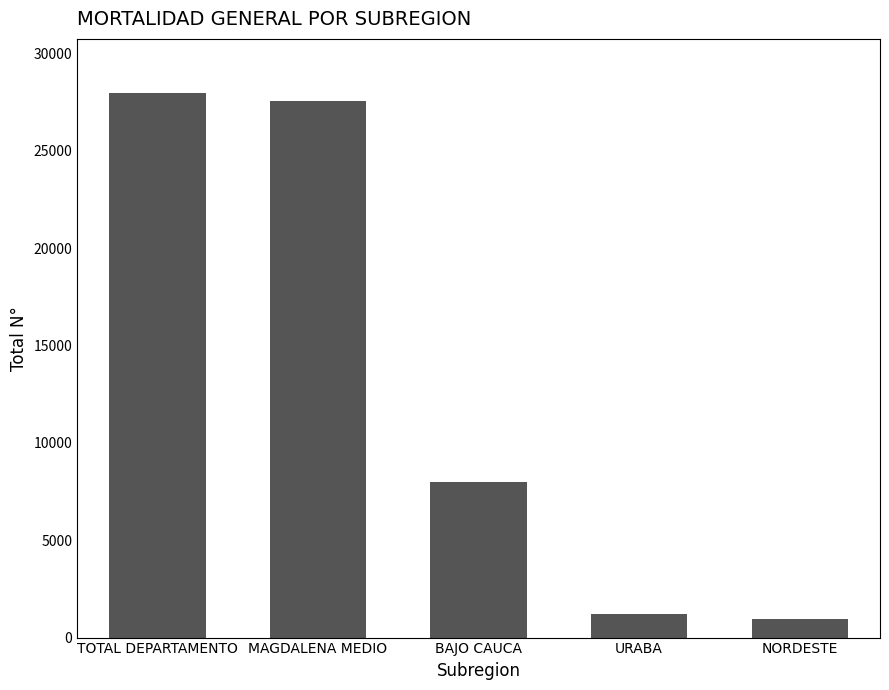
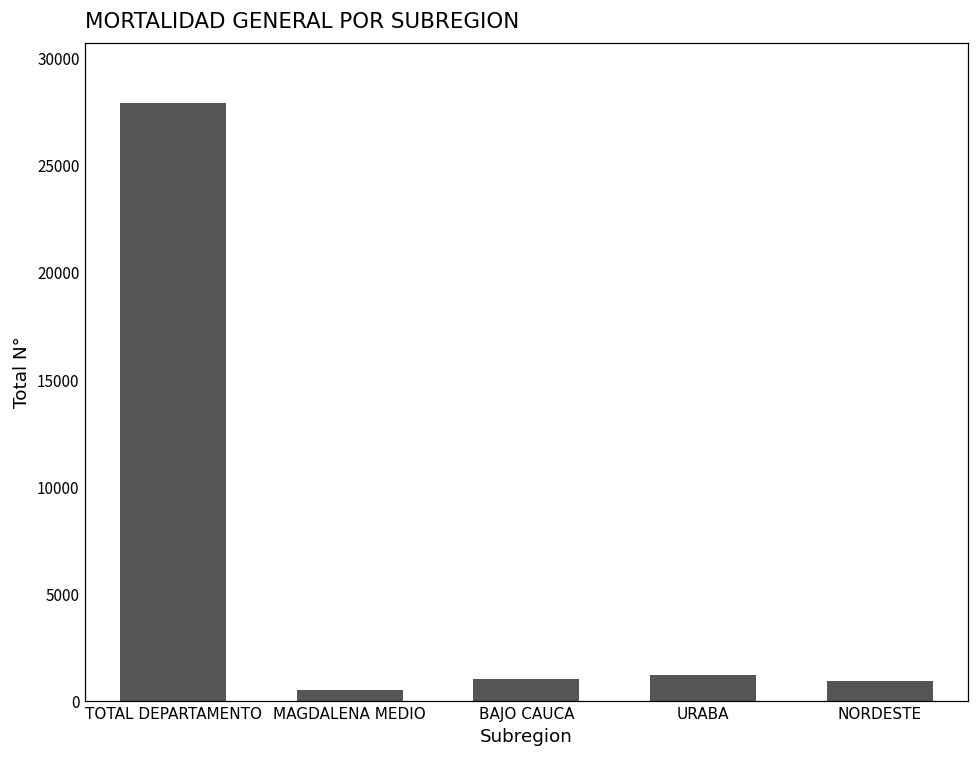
  {
    "TOTAL DEPARTAMENTO": 28000,
-   "MAGDALENA MEDIO": 27600,
-   "BAJO CAUCA": 8000,
+   "MAGDALENA MEDIO": 500,
+   "BAJO CAUCA": 1000,
    "URABA": 1200,
    "NORDESTE": 1000
  }
